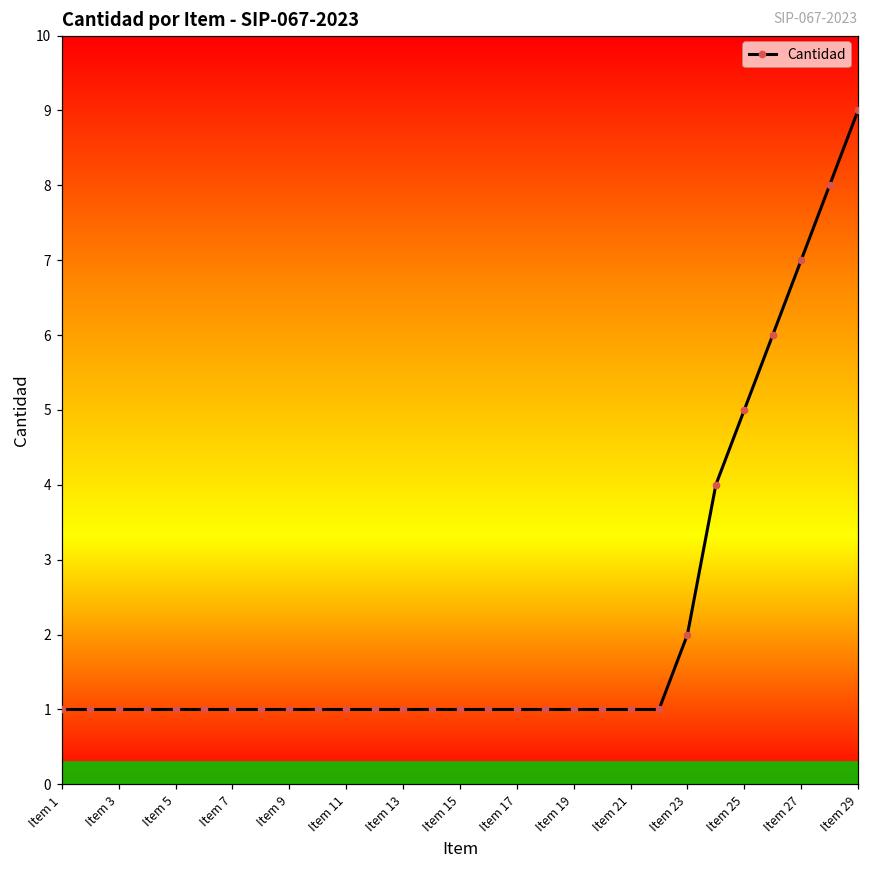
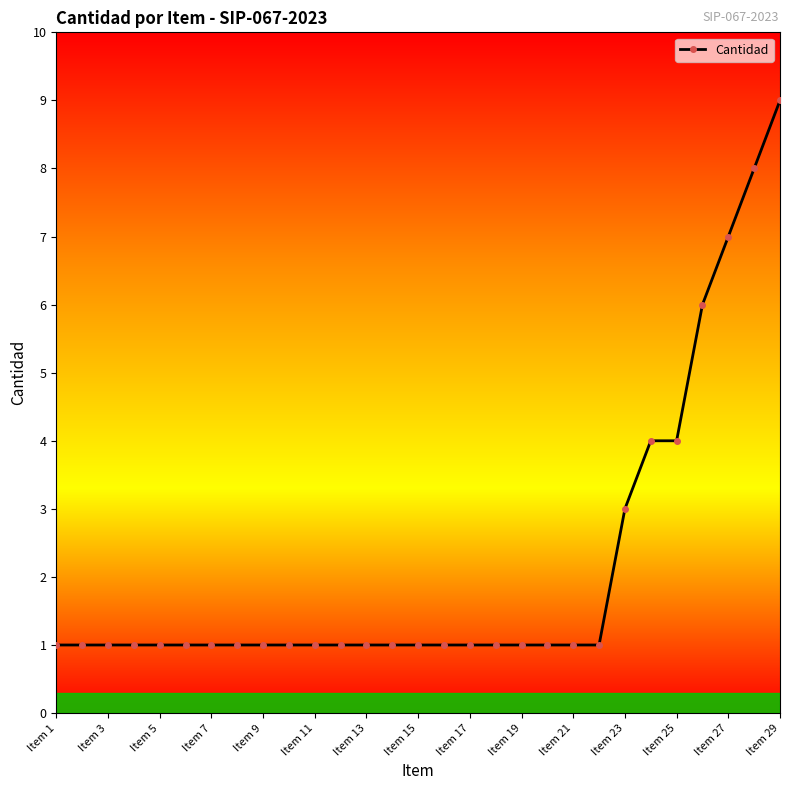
  {
    "Item 1": 1,
    "Item 3": 1,
    "Item 5": 1,
    "Item 7": 1,
    "Item 9": 1,
    "Item 11": 1,
    "Item 13": 1,
    "Item 15": 1,
    "Item 17": 1,
    "Item 19": 1,
    "Item 21": 1,
-   "Item 23": 2,
-   "Item 25": 5,
+   "Item 23": 3,
+   "Item 25": 4,
    "Item 27": 7,
    "Item 29": 9
  }
